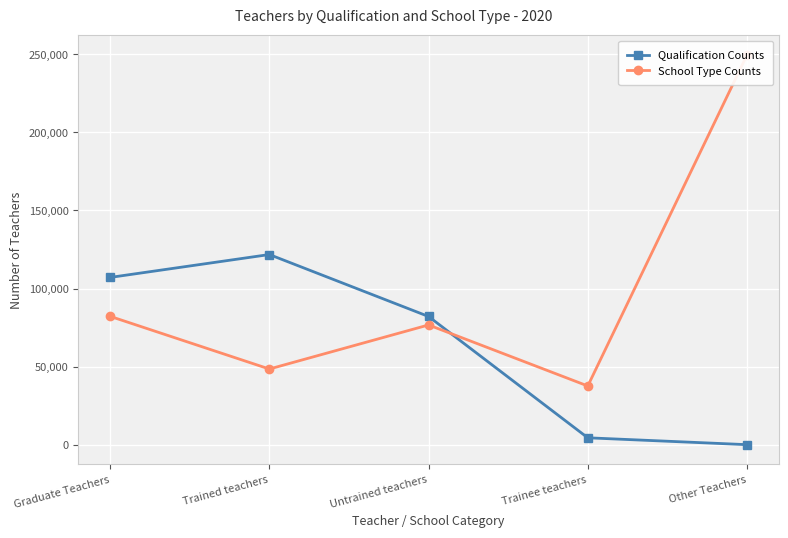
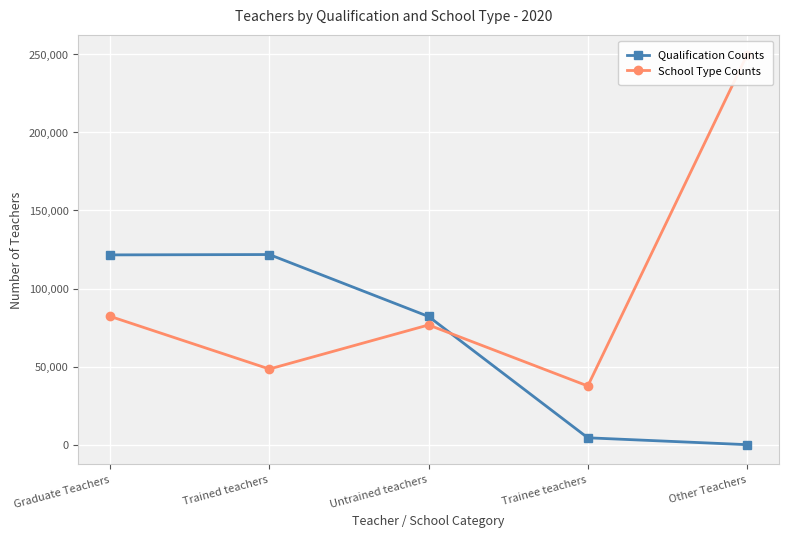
  {
    "Qualification Counts": {
-     "Graduate Teachers": "107,000",
+     "Graduate Teachers": "122,000",
      "Trained teachers": "122,000",
      "Untrained teachers": "82,000",
      "Trainee teachers": "5,000",
      "Other Teachers": "0"
    },
    "School Type Counts": {
      "Graduate Teachers": "82,000",
      "Trained teachers": "49,000",
      "Untrained teachers": "77,000",
      "Trainee teachers": "38,000"
    }
  }
